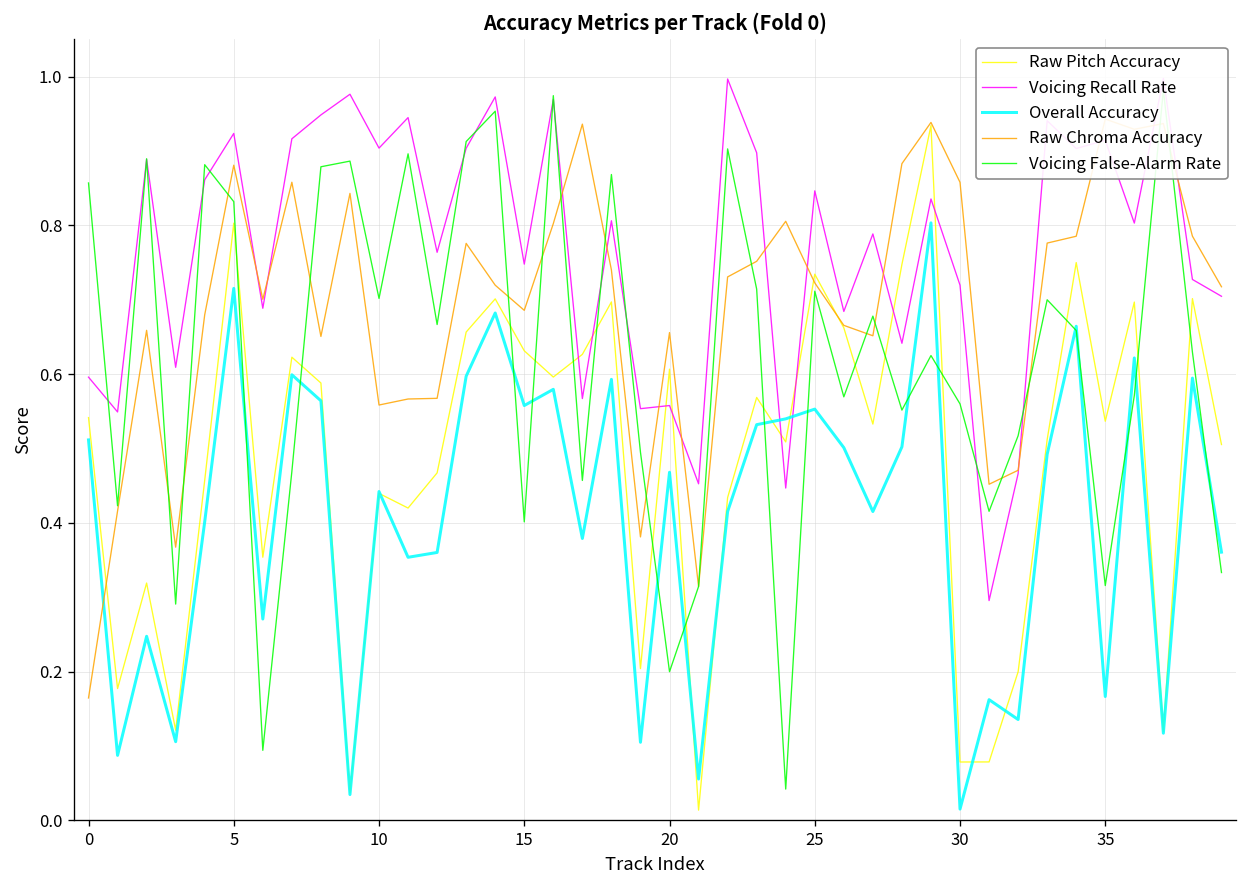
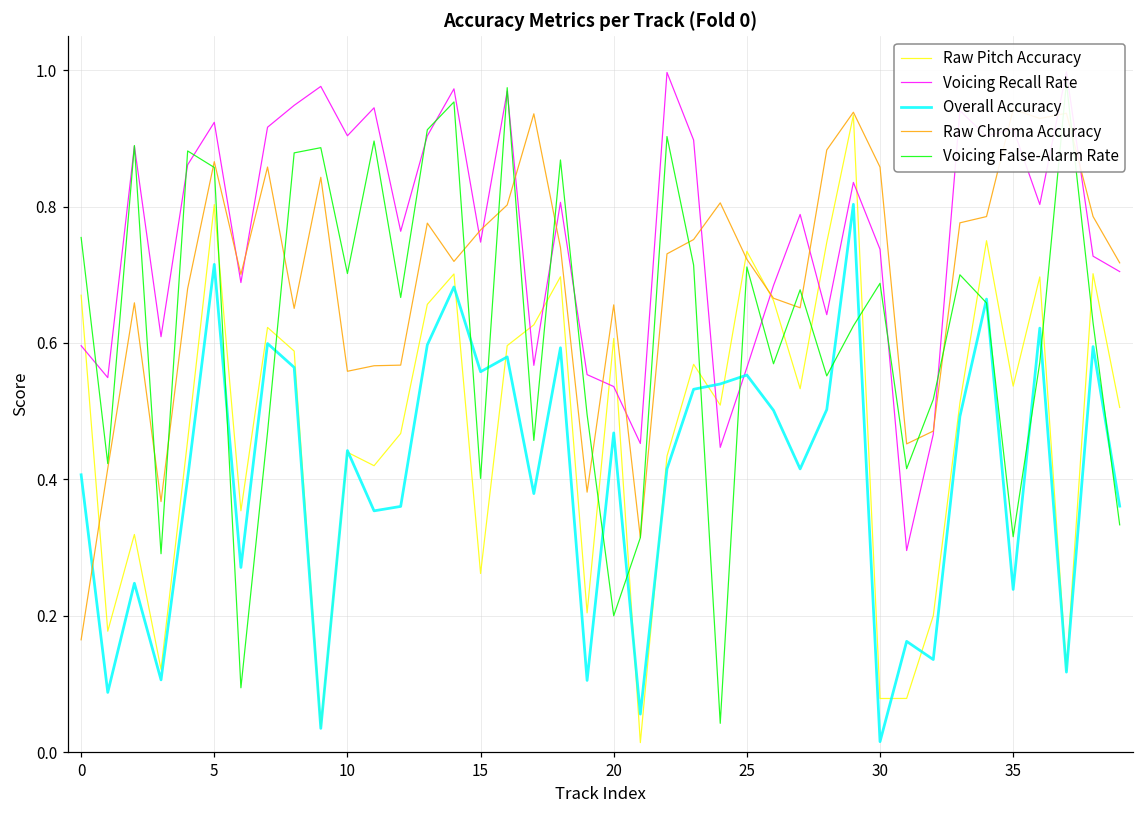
  {
    "Raw Pitch Accuracy": {
-     "0": 0.54,
+     "0": 0.67,
      "5": 0.80,
-     "15": 0.63,
+     "15": 0.26,
      "20": 0.61,
      "25": 0.73,
      "30": 0.08,
      "35": 0.54
    },
    "Voicing Recall Rate": {
      "0": 0.60,
      "5": 0.92,
      "10": 0.90,
      "15": 0.75,
-     "20": 0.56,
-     "25": 0.85,
-     "30": 0.72
+     "20": 0.54,
+     "25": 0.56,
+     "30": 0.74
    },
    "Overall Accuracy": {
-     "0": 0.51,
+     "0": 0.41,
      "5": 0.72,
      "15": 0.56,
      "20": 0.47,
      "25": 0.55,
      "30": 0.02,
-     "35": 0.17
+     "35": 0.24
    },
    "Raw Chroma Accuracy": {
      "0": 0.16,
-     "5": 0.88,
+     "5": 0.87,
      "10": 0.56,
-     "15": 0.69,
+     "15": 0.77,
      "20": 0.66,
      "25": 0.72,
      "30": 0.86
    },
    "Voicing False-Alarm Rate": {
-     "0": 0.86,
-     "5": 0.83,
+     "0": 0.75,
+     "5": 0.86,
      "10": 0.70,
      "15": 0.40,
      "20": 0.20,
      "25": 0.71,
-     "30": 0.56,
+     "30": 0.69,
      "35": 0.32
    }
  }
